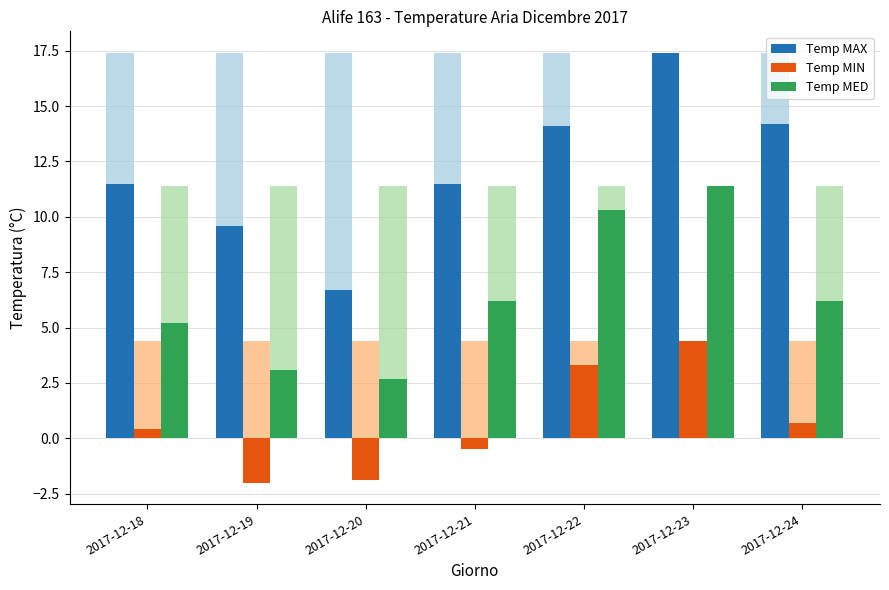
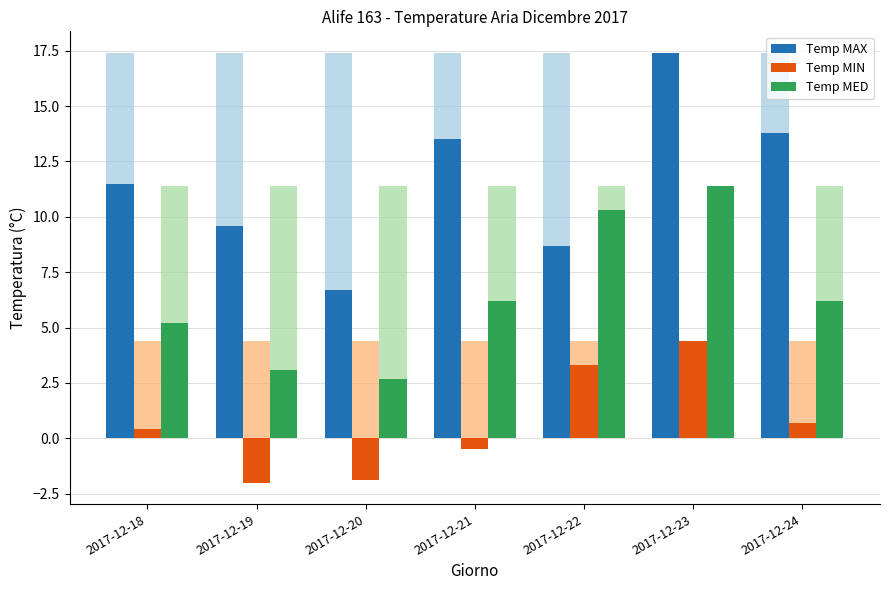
  {
    "Temp MAX": {
-     "2017-12-21": 11.5,
-     "2017-12-22": 14.1,
+     "2017-12-21": 13.5,
+     "2017-12-22": 8.7,
      "2017-12-23": 17.4,
-     "2017-12-24": 14.2
+     "2017-12-24": 13.8
    },
    "Temp MIN": {
      "2017-12-19": -2.0,
      "2017-12-20": -1.9,
      "2017-12-21": -0.5,
      "2017-12-23": 4.4
    },
    "Temp MED": {
      "2017-12-23": 11.4
    }
  }
